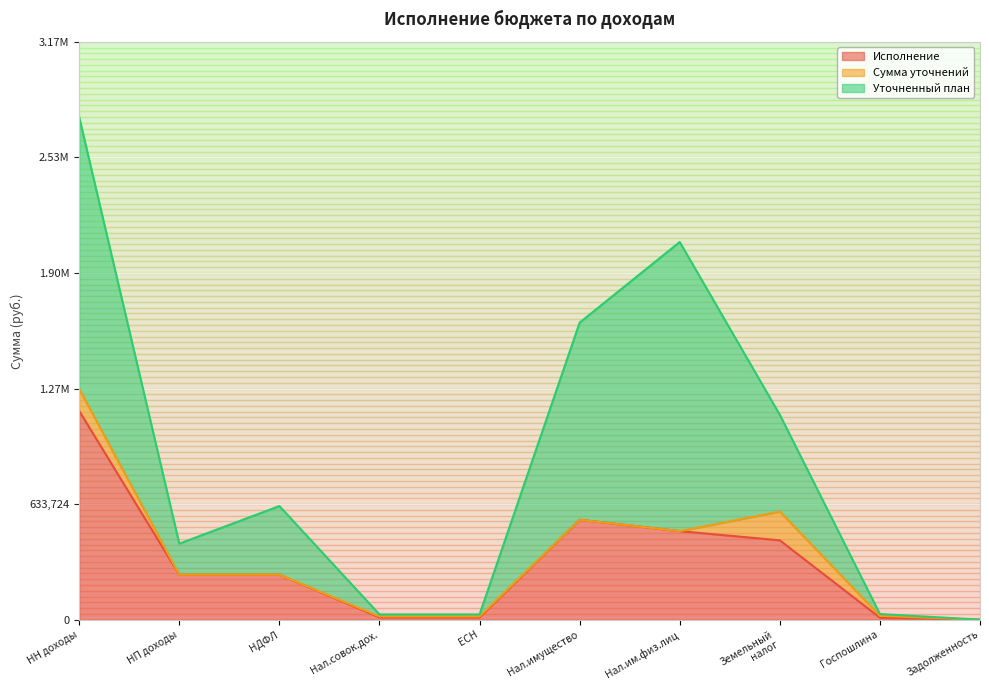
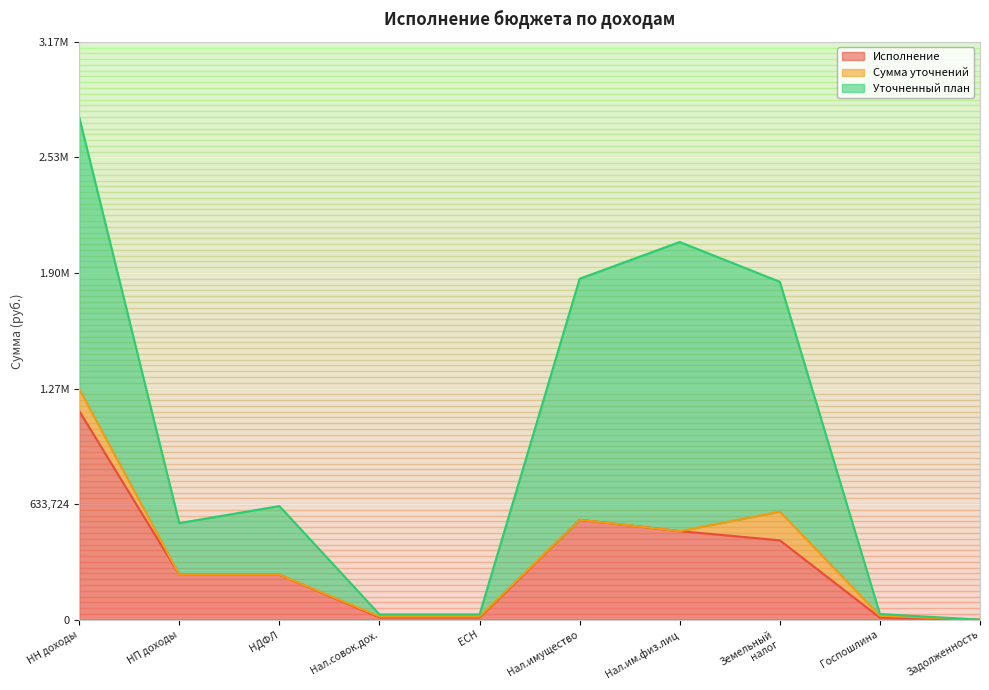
  {
    "Исполнение": {
      "НН доходы": "1,140,000",
      "Земельный налог": "440,000"
    },
    "Сумма уточнений": {
      "НН доходы": "120,000",
      "Земельный налог": "160,000"
    },
    "Уточненный план": {
      "НН доходы": "1,490,000",
-     "НП доходы": "170,000",
+     "НП доходы": "280,000",
      "НДФЛ": "380,000",
-     "Нал.имущество": "1,080,000",
+     "Нал.имущество": "1,320,000",
      "Нал.им.физ.лиц": "1,590,000",
-     "Земельный налог": "530,000"
+     "Земельный налог": "1,260,000"
    }
  }
